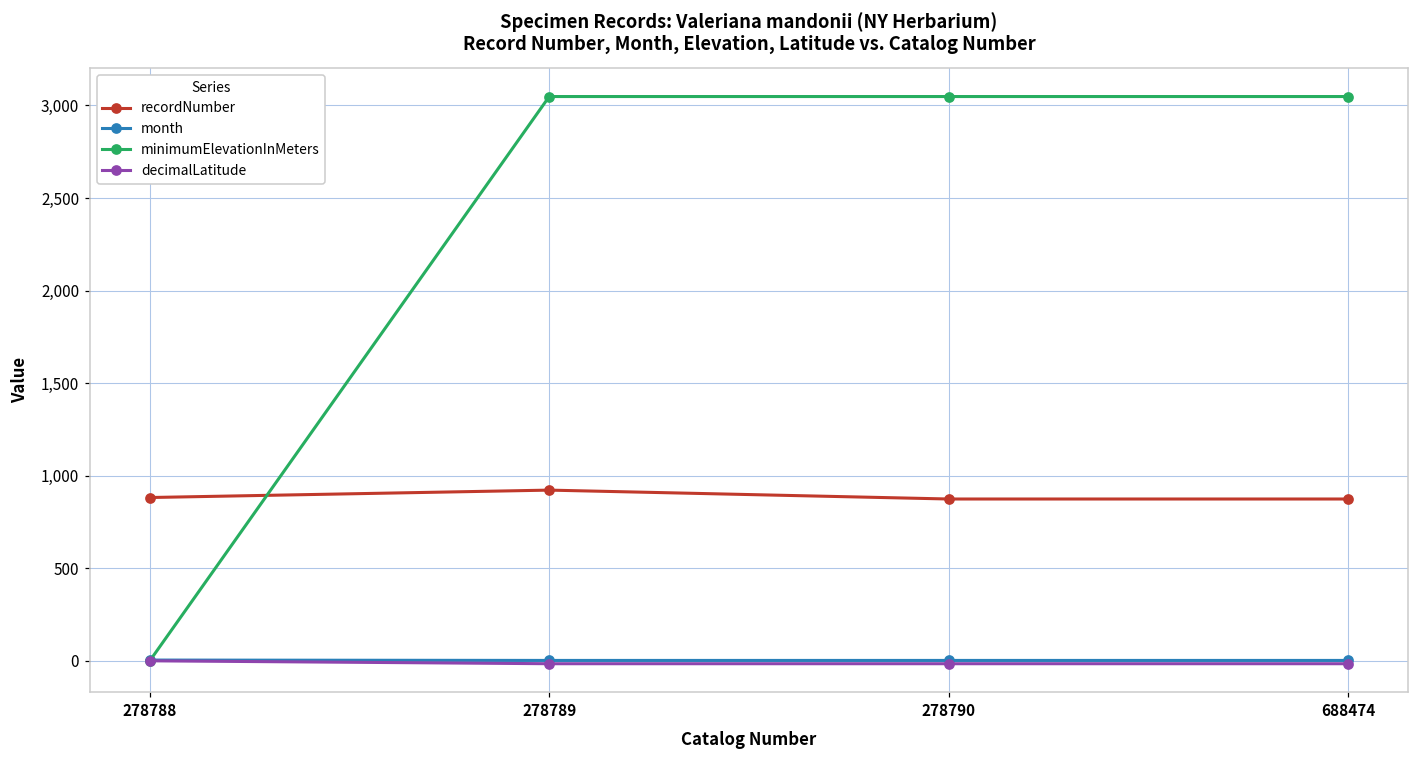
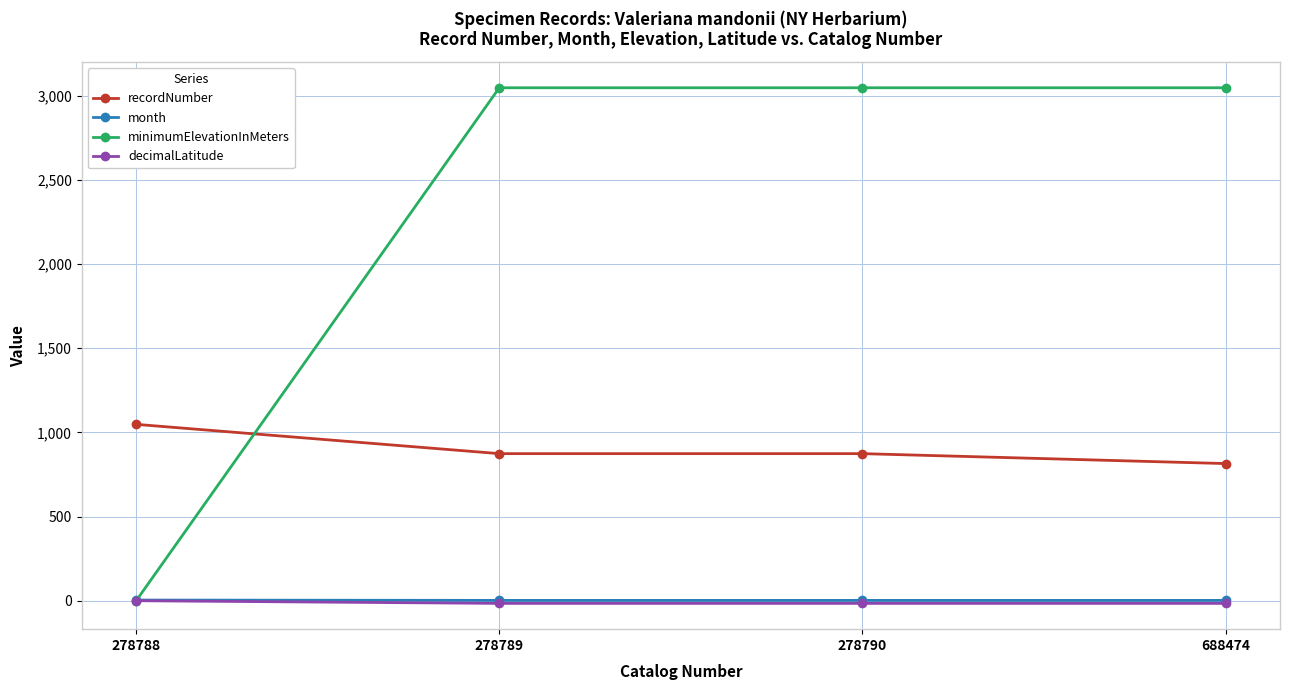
  {
    "recordNumber": {
-     "278788": "880",
-     "278789": "920",
+     "278788": "1,050",
+     "278789": "870",
      "278790": "870",
-     "688474": "870"
+     "688474": "820"
    },
    "month": {
      "278789": "0",
      "278790": "0",
      "688474": "0"
    },
    "minimumElevationInMeters": {
      "278789": "3,050",
      "278790": "3,050",
      "688474": "3,050"
    },
    "decimalLatitude": {
      "278789": "-20",
      "278790": "-20",
      "688474": "-20"
    }
  }
